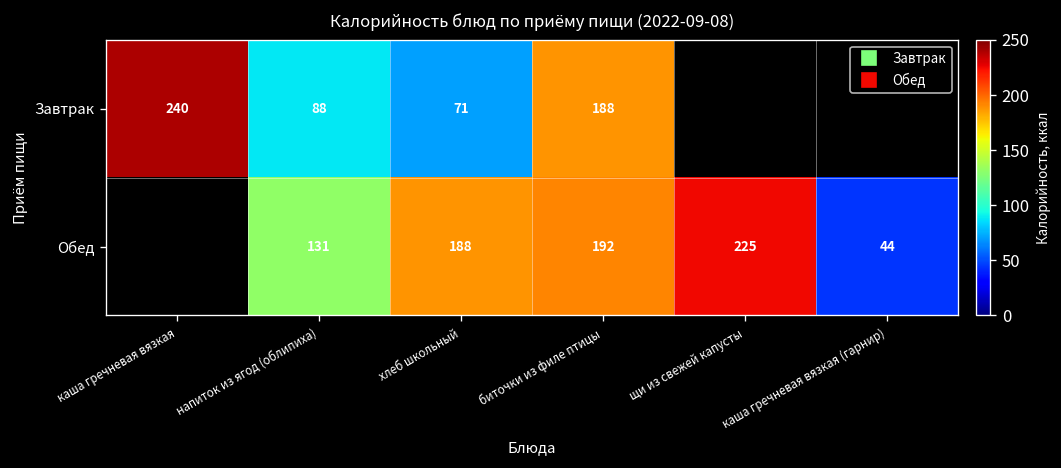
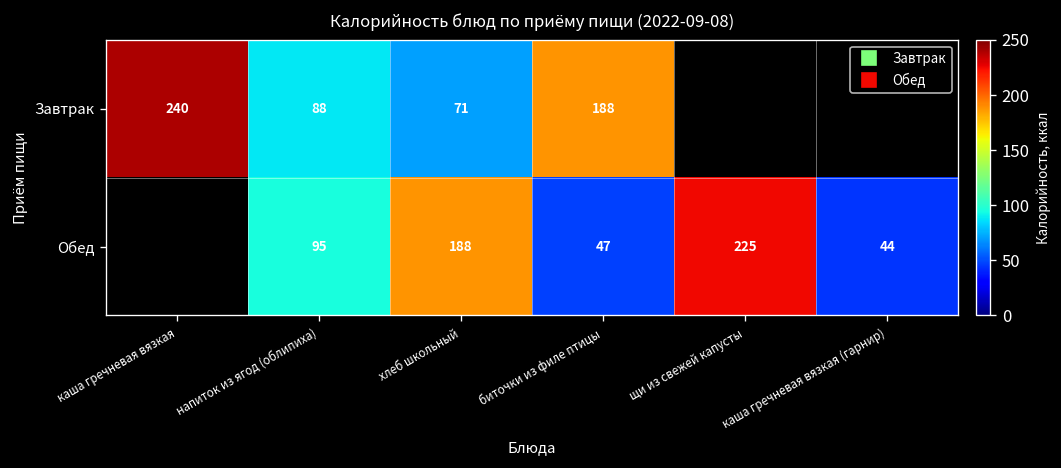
  {
    "Завтрак": {
      "каша гречневая вязкая": 240,
      "напиток из ягод (облипиха)": 88,
      "хлеб школьный": 71,
      "биточки из филе птицы": 188
    },
    "Обед": {
-     "напиток из ягод (облипиха)": 131,
+     "напиток из ягод (облипиха)": 95,
      "хлеб школьный": 188,
-     "биточки из филе птицы": 192,
+     "биточки из филе птицы": 47,
      "щи из свежей капусты": 225,
      "каша гречневая вязкая (гарнир)": 44
    }
  }
